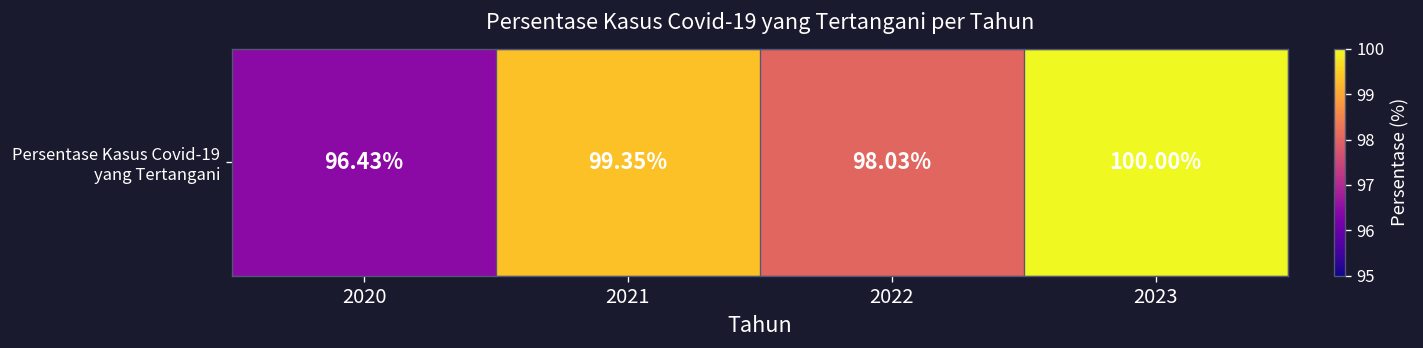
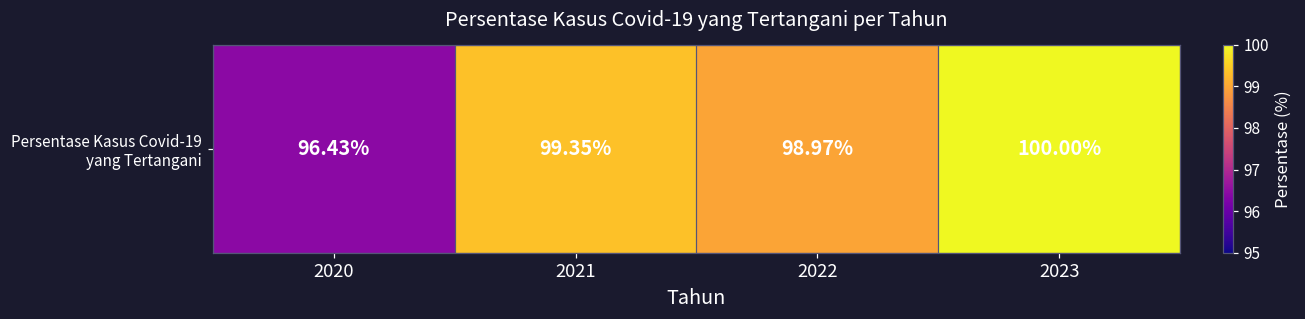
  {
    "Persentase Kasus Covid-19 yang Tertangani": {
      "2020": "96.43%",
      "2021": "99.35%",
-     "2022": "98.03%",
+     "2022": "98.97%",
      "2023": "100.00%"
    }
  }
